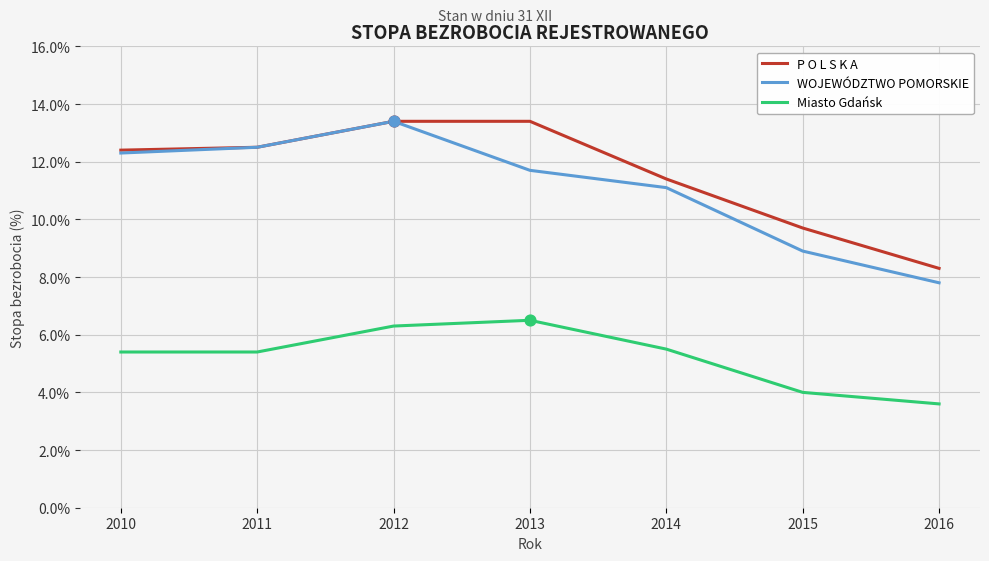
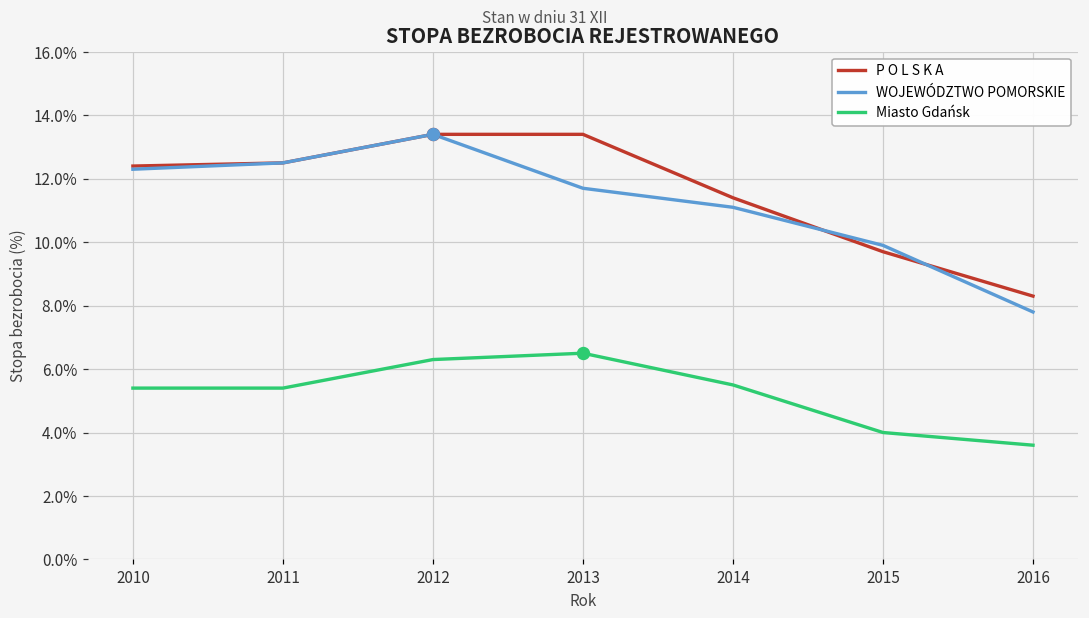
  {
    "WOJEWÓDZTWO POMORSKIE": {
      "2010": "12.3%",
      "2013": "11.7%",
      "2014": "11.1%",
-     "2015": "8.9%",
+     "2015": "9.9%",
      "2016": "7.8%"
    }
  }
